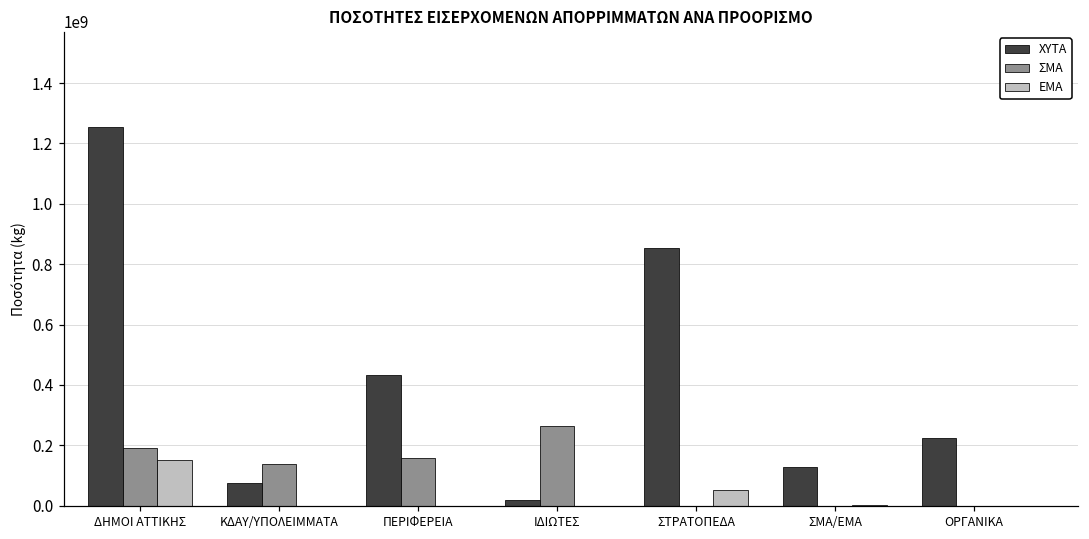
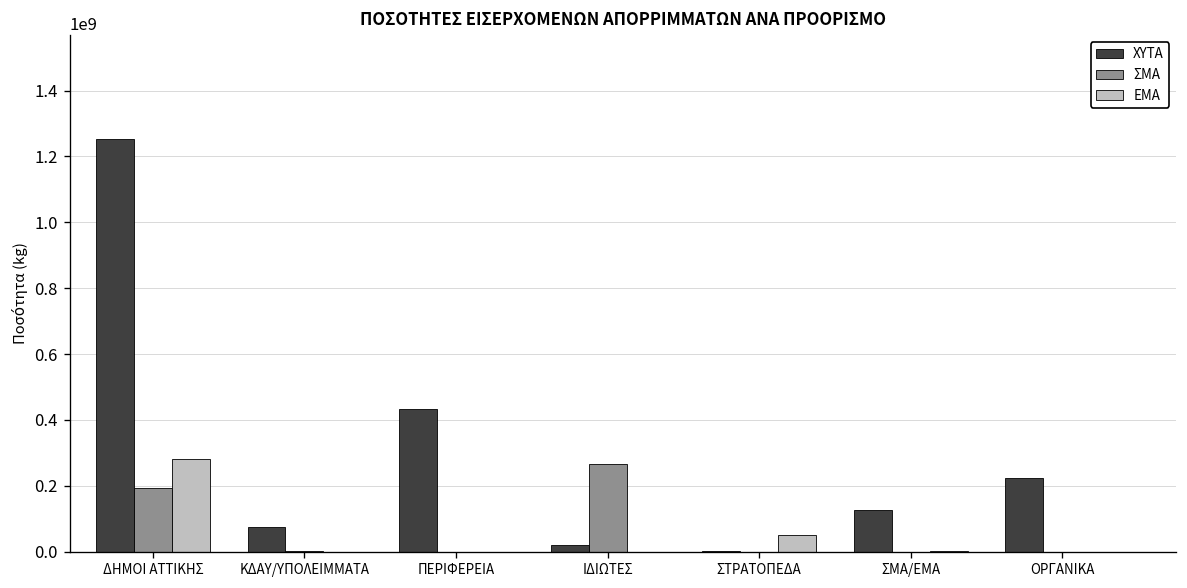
  {
    "ΧΥΤΑ": {
      "ΔΗΜΟΙ ΑΤΤΙΚΗΣ": 1250000000,
      "ΚΔΑΥ/ΥΠΟΛΕΙΜΜΑΤΑ": 80000000,
      "ΠΕΡΙΦΕΡΕΙΑ": 430000000,
      "ΙΔΙΩΤΕΣ": 20000000,
-     "ΣΤΡΑΤΟΠΕΔΑ": 850000000,
+     "ΣΤΡΑΤΟΠΕΔΑ": 0,
      "ΣΜΑ/ΕΜΑ": 130000000,
      "ΟΡΓΑΝΙΚΑ": 220000000
    },
    "ΣΜΑ": {
      "ΔΗΜΟΙ ΑΤΤΙΚΗΣ": 190000000,
-     "ΚΔΑΥ/ΥΠΟΛΕΙΜΜΑΤΑ": 140000000,
-     "ΠΕΡΙΦΕΡΕΙΑ": 160000000,
+     "ΚΔΑΥ/ΥΠΟΛΕΙΜΜΑΤΑ": 0,
+     "ΠΕΡΙΦΕΡΕΙΑ": 0,
      "ΙΔΙΩΤΕΣ": 270000000,
      "ΣΤΡΑΤΟΠΕΔΑ": 0,
      "ΣΜΑ/ΕΜΑ": 0,
      "ΟΡΓΑΝΙΚΑ": 0
    },
    "ΕΜΑ": {
-     "ΔΗΜΟΙ ΑΤΤΙΚΗΣ": 150000000,
+     "ΔΗΜΟΙ ΑΤΤΙΚΗΣ": 280000000,
      "ΙΔΙΩΤΕΣ": 0,
      "ΣΤΡΑΤΟΠΕΔΑ": 50000000,
      "ΟΡΓΑΝΙΚΑ": 0
    }
  }
